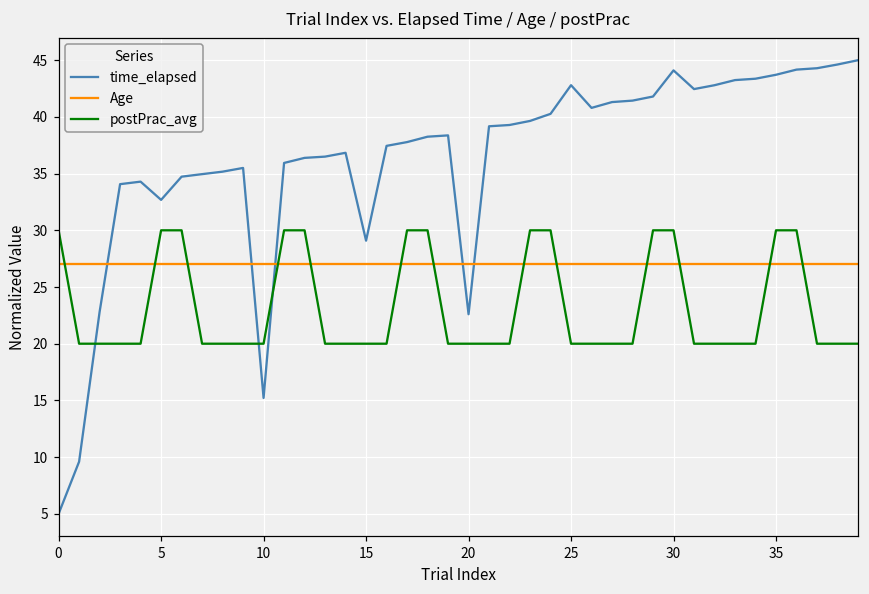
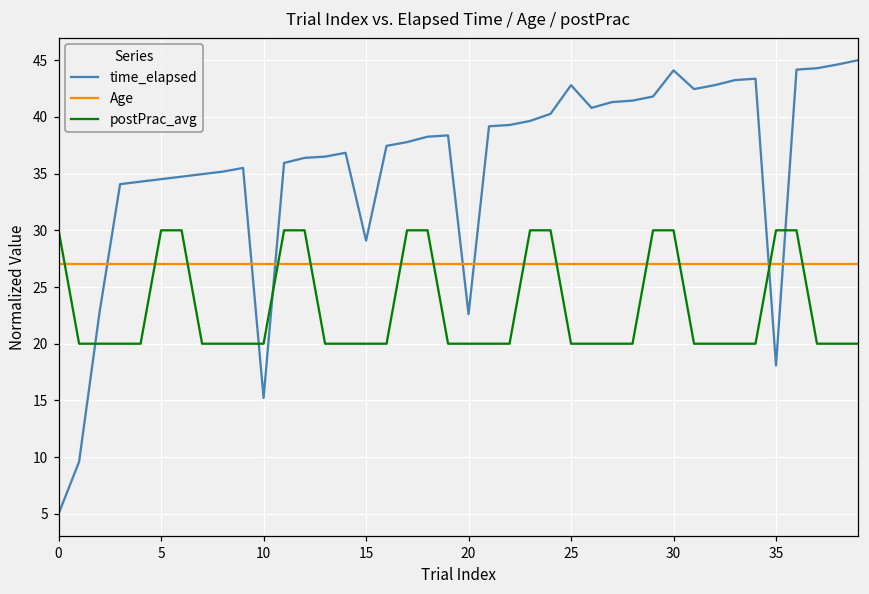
  {
    "time_elapsed": {
      "0": 5.0,
-     "5": 32.7,
+     "5": 34.5,
      "10": 15.2,
      "15": 29.1,
      "20": 22.6,
      "25": 42.8,
      "30": 44.1,
-     "35": 43.7
+     "35": 18.1
    },
    "Age": {
      "0": 27.0,
      "5": 27.0,
      "10": 27.0,
      "15": 27.0,
      "20": 27.0,
      "25": 27.0,
      "30": 27.0,
      "35": 27.0
    },
    "postPrac_avg": {
      "0": 30.0,
      "5": 30.0,
      "10": 20.0,
      "15": 20.0,
      "20": 20.0,
      "25": 20.0,
      "30": 30.0,
      "35": 30.0
    }
  }
